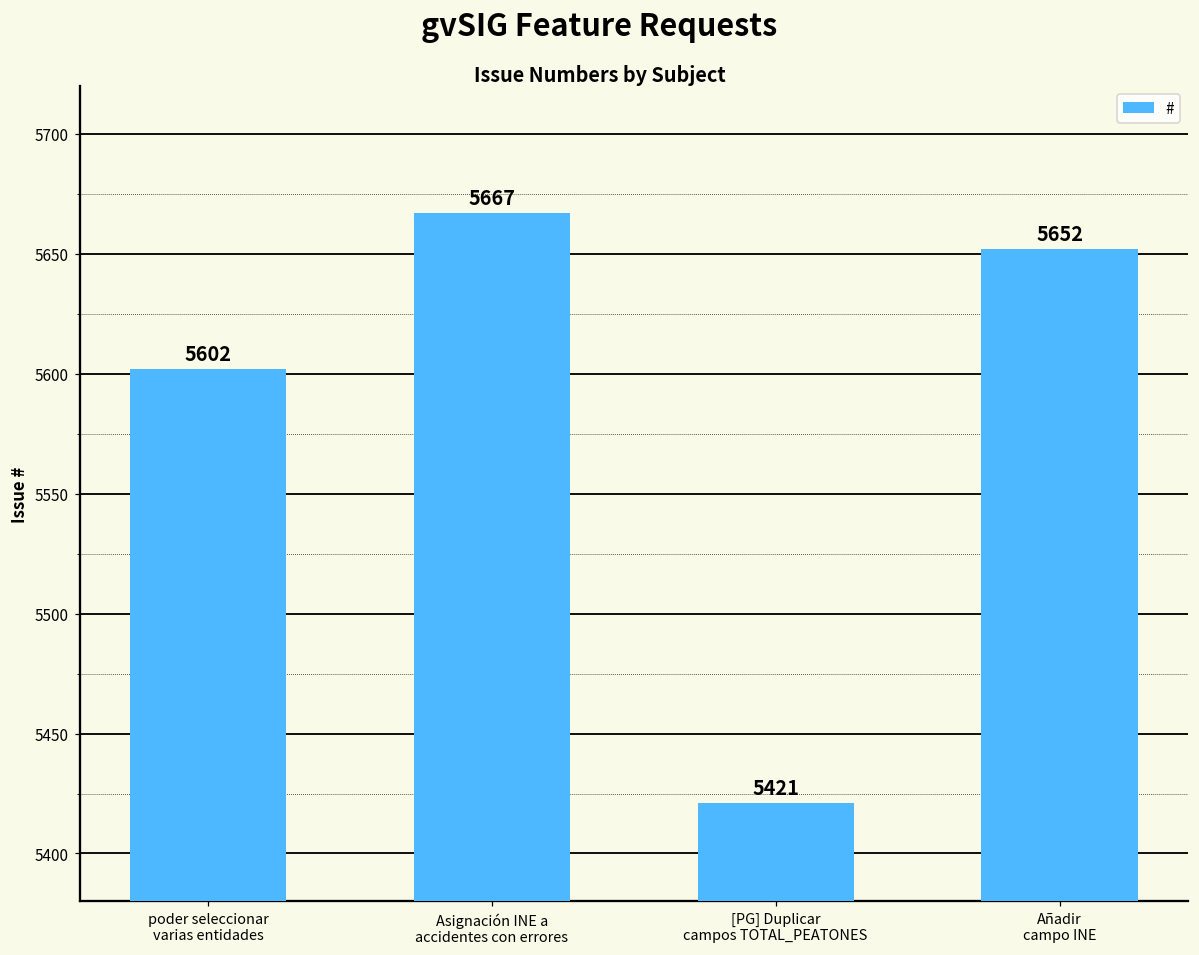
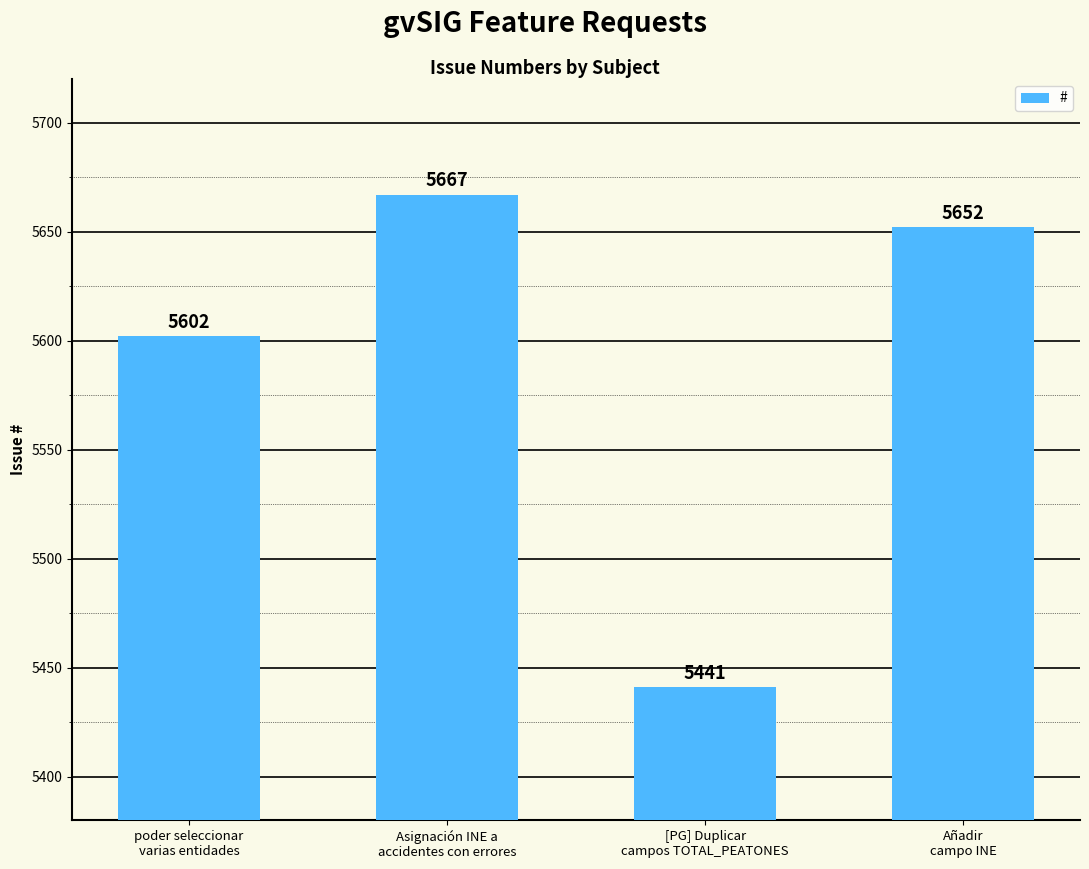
  {
    "poder seleccionar varias entidades": 5602,
    "Asignación INE a accidentes con errores": 5667,
-   "[PG] Duplicar campos TOTAL_PEATONES": 5421,
+   "[PG] Duplicar campos TOTAL_PEATONES": 5441,
    "Añadir campo INE": 5652
  }
